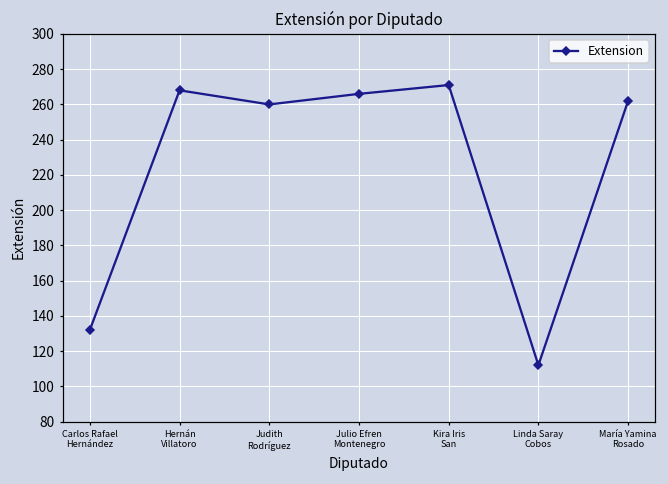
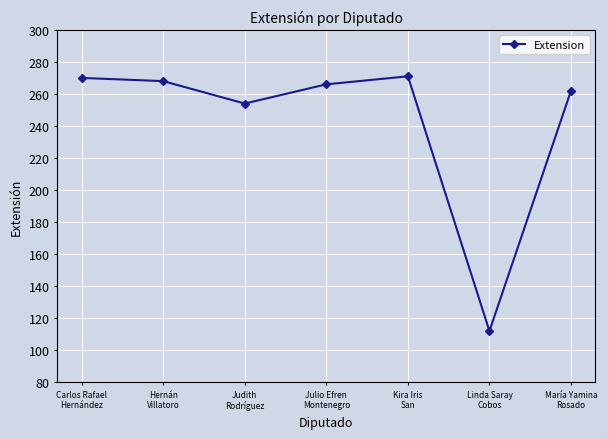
  {
-   "Carlos Rafael Hernández": 132,
+   "Carlos Rafael Hernández": 270,
    "Hernán Villatoro": 268,
-   "Judith Rodríguez": 260,
+   "Judith Rodríguez": 254,
    "Julio Efren Montenegro": 266,
    "Kira Iris San": 271,
    "Linda Saray Cobos": 112,
    "María Yamina Rosado": 262
  }
